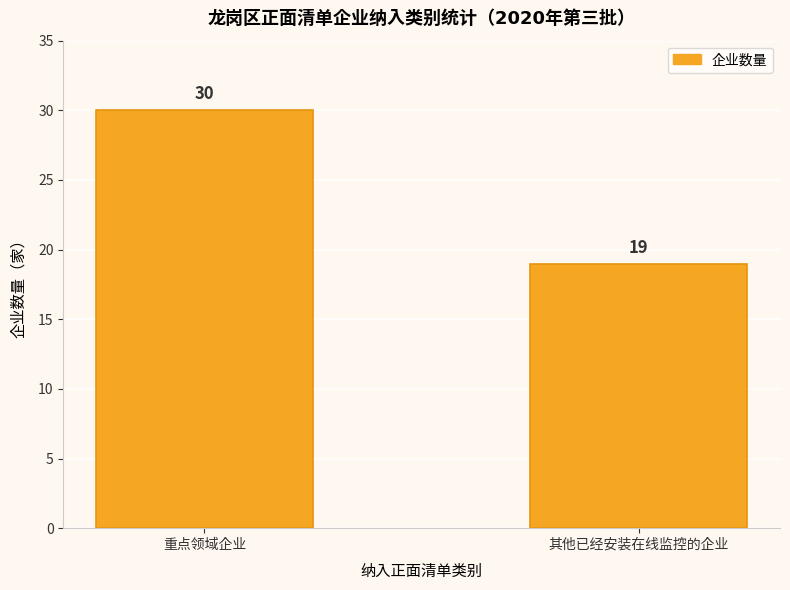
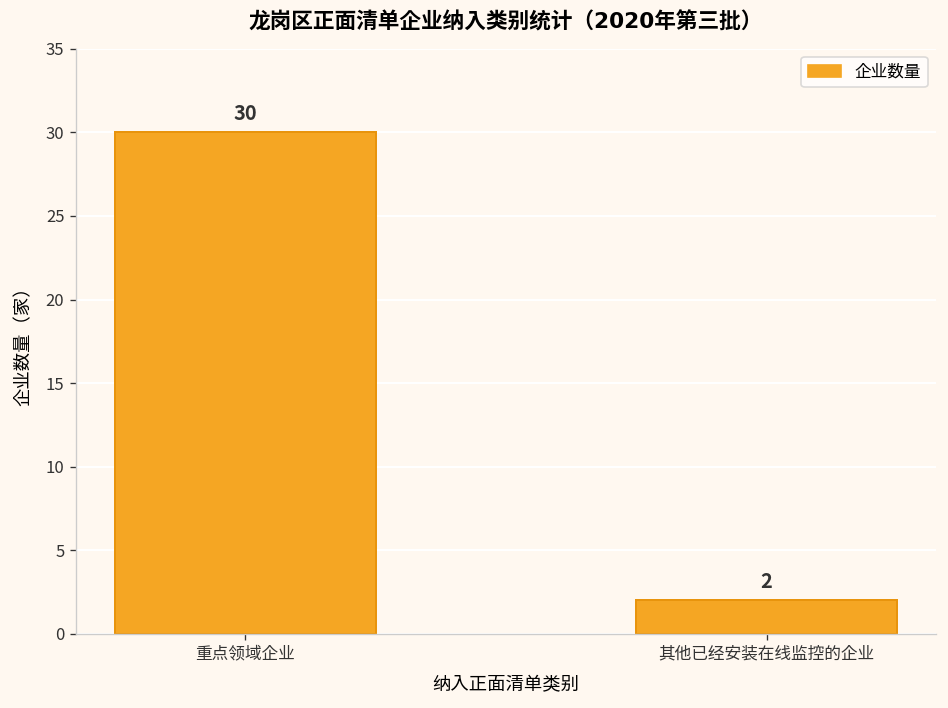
  {
    "重点领域企业": 30,
-   "其他已经安装在线监控的企业": 19
+   "其他已经安装在线监控的企业": 2
  }
